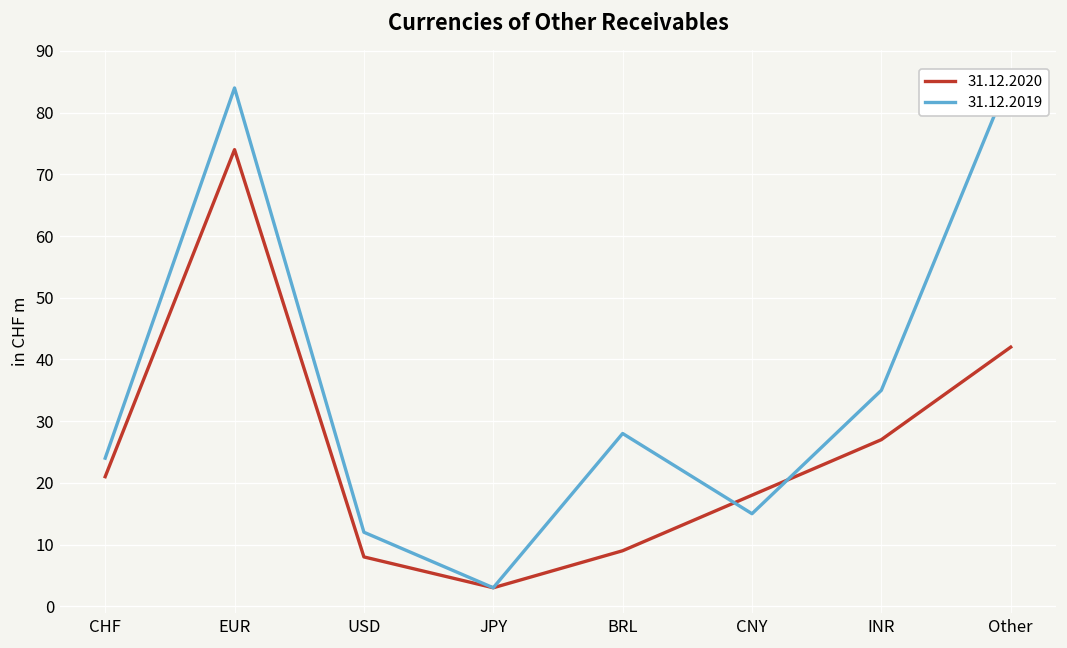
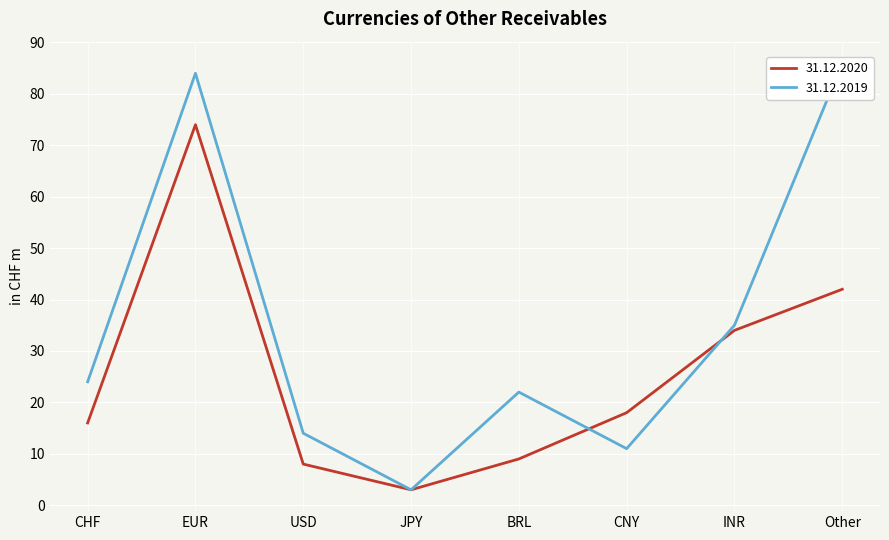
  {
    "31.12.2020": {
-     "CHF": 21,
+     "CHF": 16,
      "EUR": 74,
      "USD": 8,
      "BRL": 9,
      "CNY": 18,
-     "INR": 27,
+     "INR": 34,
      "Other": 42
    },
    "31.12.2019": {
      "CHF": 24,
      "EUR": 84,
-     "USD": 12,
-     "BRL": 28,
-     "CNY": 15,
+     "USD": 14,
+     "BRL": 22,
+     "CNY": 11,
      "INR": 35
    }
  }
